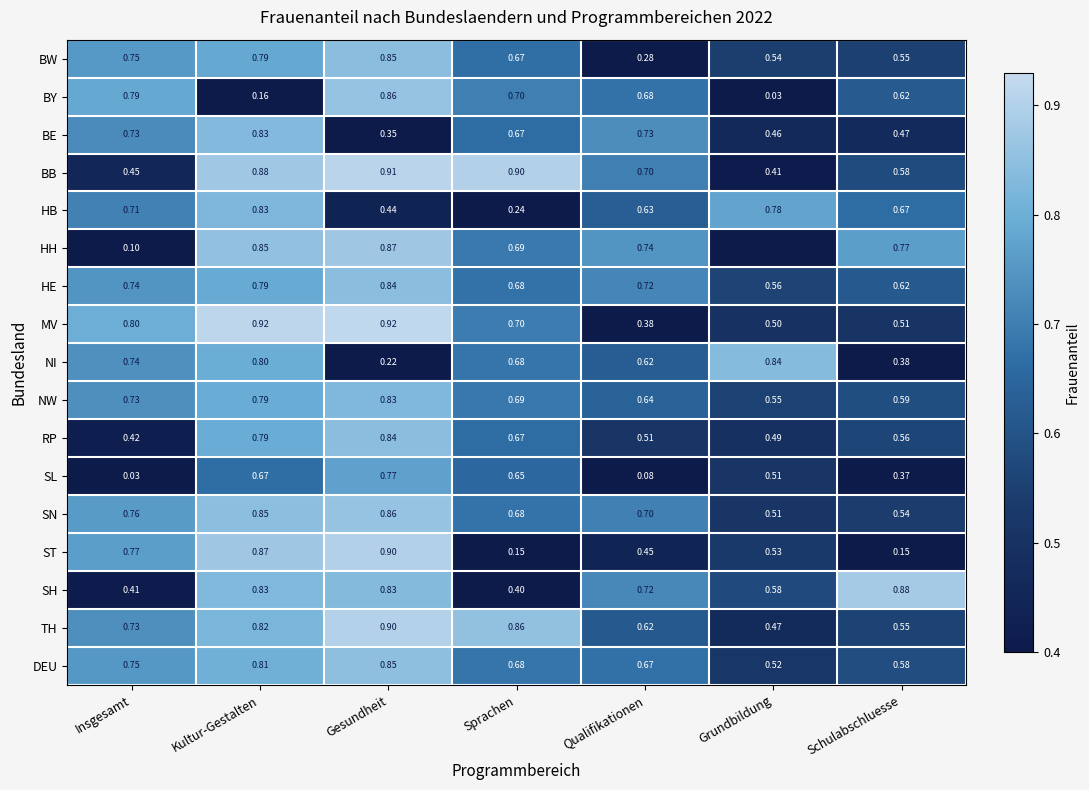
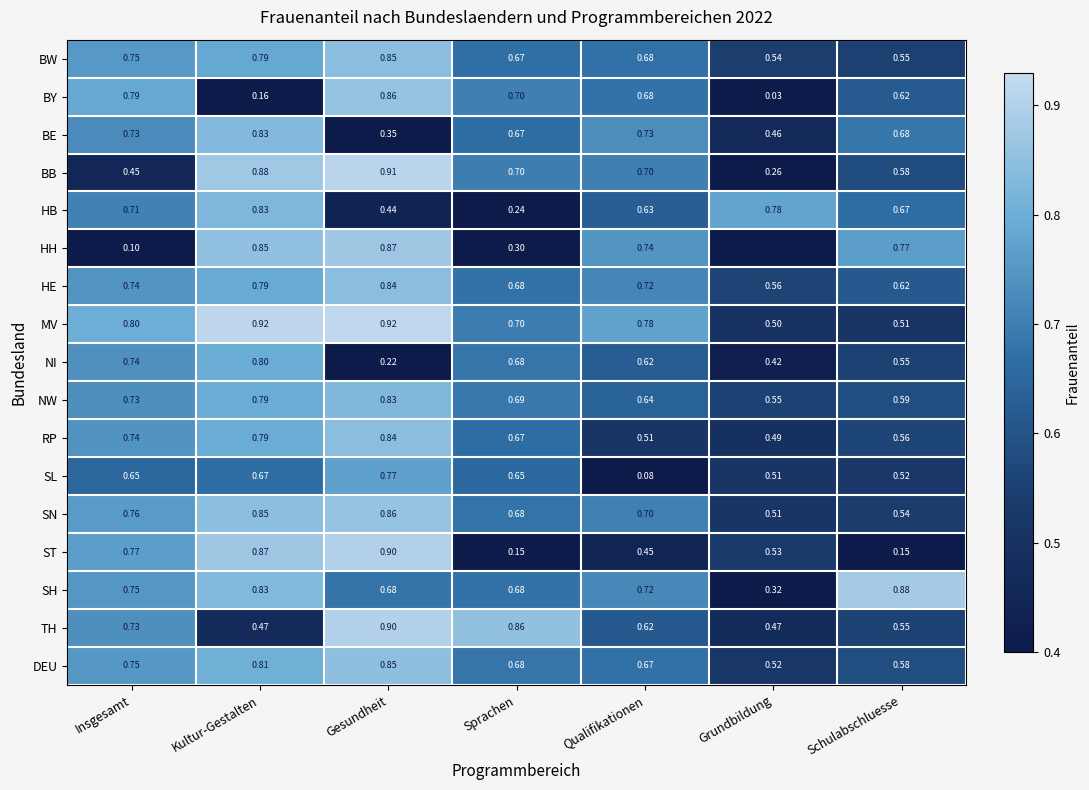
  {
    "BW": {
      "Insgesamt": 0.75,
      "Kultur-Gestalten": 0.79,
      "Gesundheit": 0.85,
      "Sprachen": 0.67,
-     "Qualifikationen": 0.28,
+     "Qualifikationen": 0.68,
      "Grundbildung": 0.54,
      "Schulabschluesse": 0.55
    },
    "BY": {
      "Insgesamt": 0.79,
      "Kultur-Gestalten": 0.16,
      "Gesundheit": 0.86,
      "Sprachen": 0.70,
      "Qualifikationen": 0.68,
      "Grundbildung": 0.03,
      "Schulabschluesse": 0.62
    },
    "BE": {
      "Insgesamt": 0.73,
      "Kultur-Gestalten": 0.83,
      "Gesundheit": 0.35,
      "Sprachen": 0.67,
      "Qualifikationen": 0.73,
      "Grundbildung": 0.46,
-     "Schulabschluesse": 0.47
+     "Schulabschluesse": 0.68
    },
    "BB": {
      "Insgesamt": 0.45,
      "Kultur-Gestalten": 0.88,
      "Gesundheit": 0.91,
-     "Sprachen": 0.90,
+     "Sprachen": 0.70,
      "Qualifikationen": 0.70,
-     "Grundbildung": 0.41,
+     "Grundbildung": 0.26,
      "Schulabschluesse": 0.58
    },
    "HB": {
      "Insgesamt": 0.71,
      "Kultur-Gestalten": 0.83,
      "Gesundheit": 0.44,
      "Sprachen": 0.24,
      "Qualifikationen": 0.63,
      "Grundbildung": 0.78,
      "Schulabschluesse": 0.67
    },
    "HH": {
      "Insgesamt": 0.10,
      "Kultur-Gestalten": 0.85,
      "Gesundheit": 0.87,
-     "Sprachen": 0.69,
+     "Sprachen": 0.30,
      "Qualifikationen": 0.74,
      "Schulabschluesse": 0.77
    },
    "HE": {
      "Insgesamt": 0.74,
      "Kultur-Gestalten": 0.79,
      "Gesundheit": 0.84,
      "Sprachen": 0.68,
      "Qualifikationen": 0.72,
      "Grundbildung": 0.56,
      "Schulabschluesse": 0.62
    },
    "MV": {
      "Insgesamt": 0.80,
      "Kultur-Gestalten": 0.92,
      "Gesundheit": 0.92,
      "Sprachen": 0.70,
-     "Qualifikationen": 0.38,
+     "Qualifikationen": 0.78,
      "Grundbildung": 0.50,
      "Schulabschluesse": 0.51
    },
    "NI": {
      "Insgesamt": 0.74,
      "Kultur-Gestalten": 0.80,
      "Gesundheit": 0.22,
      "Sprachen": 0.68,
      "Qualifikationen": 0.62,
-     "Grundbildung": 0.84,
-     "Schulabschluesse": 0.38
+     "Grundbildung": 0.42,
+     "Schulabschluesse": 0.55
    },
    "NW": {
      "Insgesamt": 0.73,
      "Kultur-Gestalten": 0.79,
      "Gesundheit": 0.83,
      "Sprachen": 0.69,
      "Qualifikationen": 0.64,
      "Grundbildung": 0.55,
      "Schulabschluesse": 0.59
    },
    "RP": {
-     "Insgesamt": 0.42,
+     "Insgesamt": 0.74,
      "Kultur-Gestalten": 0.79,
      "Gesundheit": 0.84,
      "Sprachen": 0.67,
      "Qualifikationen": 0.51,
      "Grundbildung": 0.49,
      "Schulabschluesse": 0.56
    },
    "SL": {
-     "Insgesamt": 0.03,
+     "Insgesamt": 0.65,
      "Kultur-Gestalten": 0.67,
      "Gesundheit": 0.77,
      "Sprachen": 0.65,
      "Qualifikationen": 0.08,
      "Grundbildung": 0.51,
-     "Schulabschluesse": 0.37
+     "Schulabschluesse": 0.52
    },
    "SN": {
      "Insgesamt": 0.76,
      "Kultur-Gestalten": 0.85,
      "Gesundheit": 0.86,
      "Sprachen": 0.68,
      "Qualifikationen": 0.70,
      "Grundbildung": 0.51,
      "Schulabschluesse": 0.54
    },
    "ST": {
      "Insgesamt": 0.77,
      "Kultur-Gestalten": 0.87,
      "Gesundheit": 0.90,
      "Sprachen": 0.15,
      "Qualifikationen": 0.45,
      "Grundbildung": 0.53,
      "Schulabschluesse": 0.15
    },
    "SH": {
-     "Insgesamt": 0.41,
+     "Insgesamt": 0.75,
      "Kultur-Gestalten": 0.83,
-     "Gesundheit": 0.83,
-     "Sprachen": 0.40,
+     "Gesundheit": 0.68,
+     "Sprachen": 0.68,
      "Qualifikationen": 0.72,
-     "Grundbildung": 0.58,
+     "Grundbildung": 0.32,
      "Schulabschluesse": 0.88
    },
    "TH": {
      "Insgesamt": 0.73,
-     "Kultur-Gestalten": 0.82,
+     "Kultur-Gestalten": 0.47,
      "Gesundheit": 0.90,
      "Sprachen": 0.86,
      "Qualifikationen": 0.62,
      "Grundbildung": 0.47,
      "Schulabschluesse": 0.55
    },
    "DEU": {
      "Insgesamt": 0.75,
      "Kultur-Gestalten": 0.81,
      "Gesundheit": 0.85,
      "Sprachen": 0.68,
      "Qualifikationen": 0.67,
      "Grundbildung": 0.52,
      "Schulabschluesse": 0.58
    }
  }
